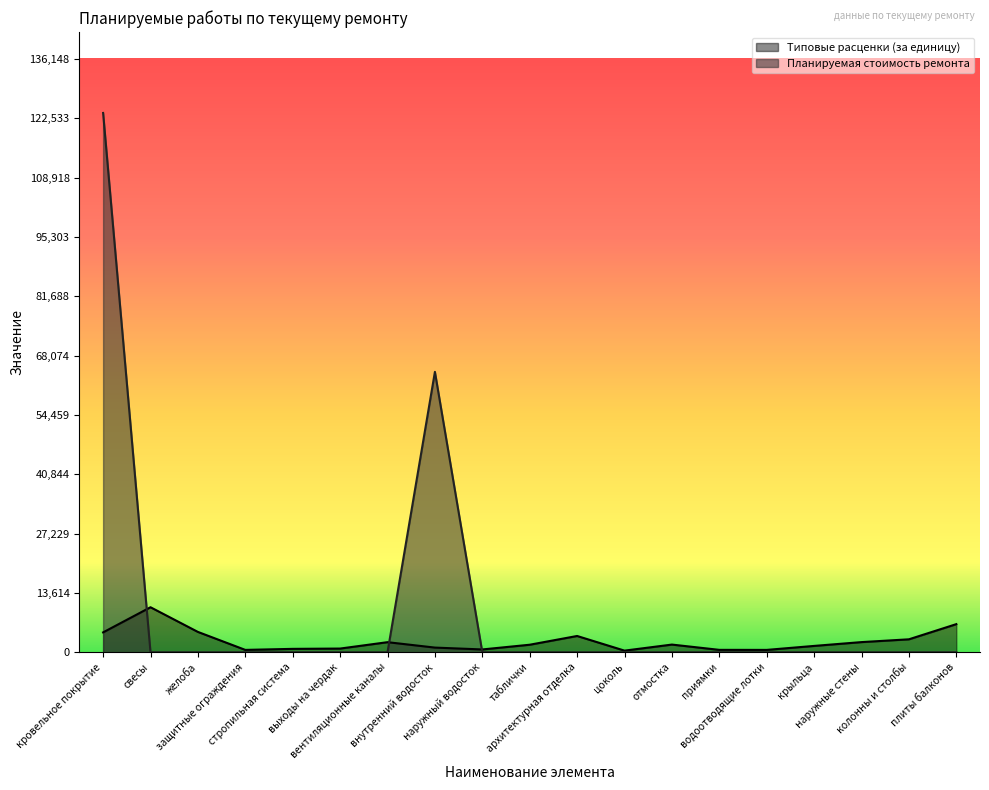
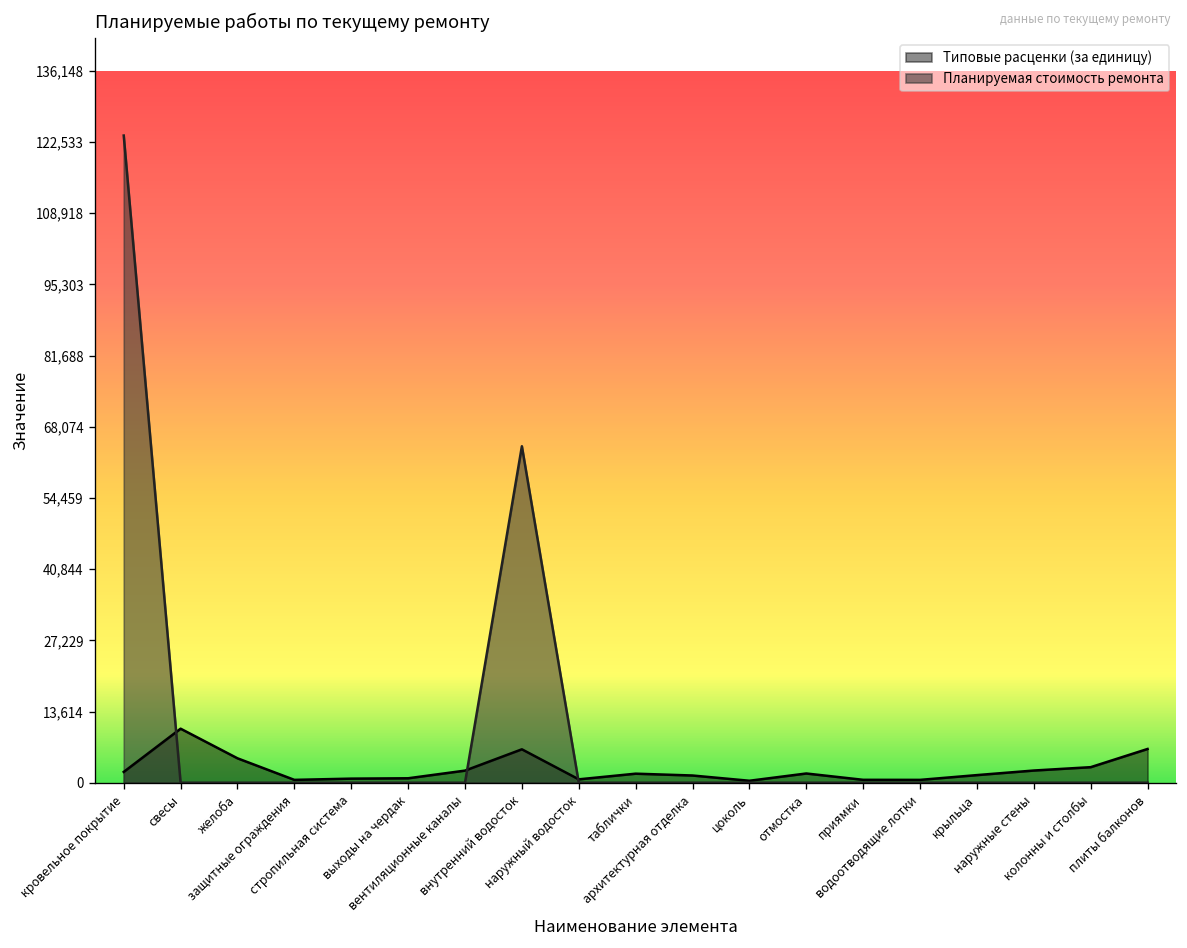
  {
    "Типовые расценки (за единицу)": {
-     "кровельное покрытие": "5,000",
+     "кровельное покрытие": "2,000",
      "свесы": "10,000",
      "желоба": "5,000",
      "стропильная система": "1,000",
      "выходы на чердак": "1,000",
      "вентиляционные каналы": "2,000",
-     "внутренний водосток": "1,000",
+     "внутренний водосток": "6,000",
      "наружный водосток": "1,000",
      "таблички": "2,000",
-     "архитектурная отделка": "4,000",
+     "архитектурная отделка": "1,000",
      "отмостка": "2,000",
      "крыльца": "1,000",
      "наружные стены": "2,000",
      "колонны и столбы": "3,000",
      "плиты балконов": "6,000"
    },
    "Планируемая стоимость ремонта": {
      "кровельное покрытие": "124,000",
      "свесы": "0",
      "желоба": "0",
      "стропильная система": "0",
      "выходы на чердак": "0",
      "вентиляционные каналы": "0",
      "внутренний водосток": "64,000",
      "наружный водосток": "0",
      "таблички": "0",
      "архитектурная отделка": "0",
      "отмостка": "0",
      "крыльца": "0",
      "наружные стены": "0",
      "колонны и столбы": "0",
      "плиты балконов": "0"
    }
  }
